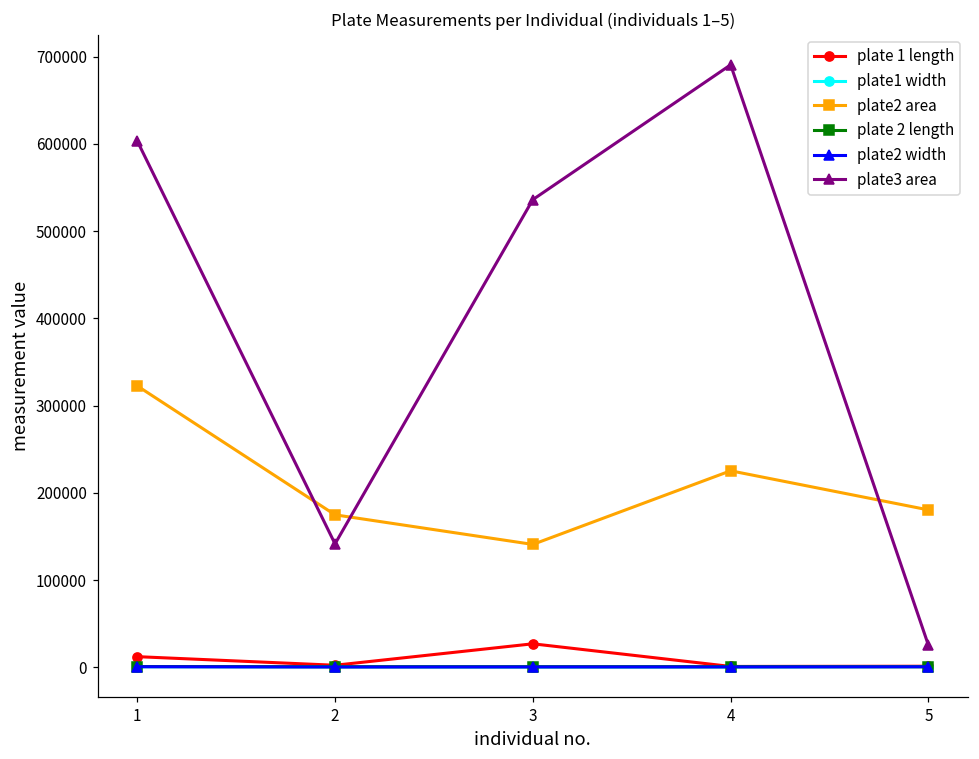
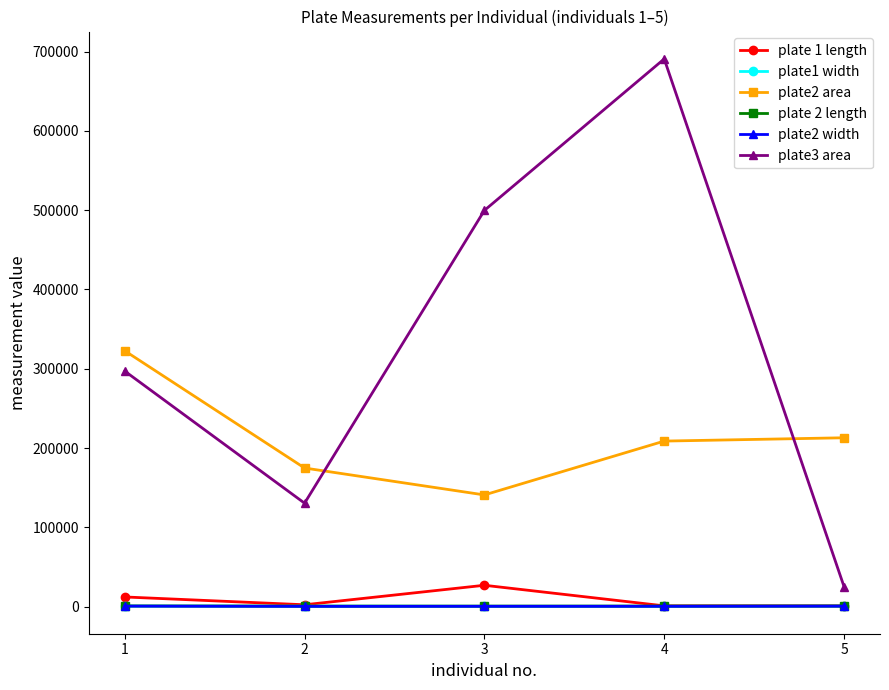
  {
    "plate 1 length": {
      "1": 10000,
      "3": 30000
    },
    "plate2 width": {
      "1": 0,
      "3": 0
    },
    "plate2 area": {
      "1": 320000,
      "2": 170000,
      "3": 140000,
-     "4": 230000,
-     "5": 180000
+     "4": 210000,
+     "5": 210000
    },
    "plate3 area": {
-     "1": 600000,
-     "2": 140000,
-     "3": 540000,
+     "1": 300000,
+     "2": 130000,
+     "3": 500000,
      "4": 690000,
      "5": 30000
    }
  }
